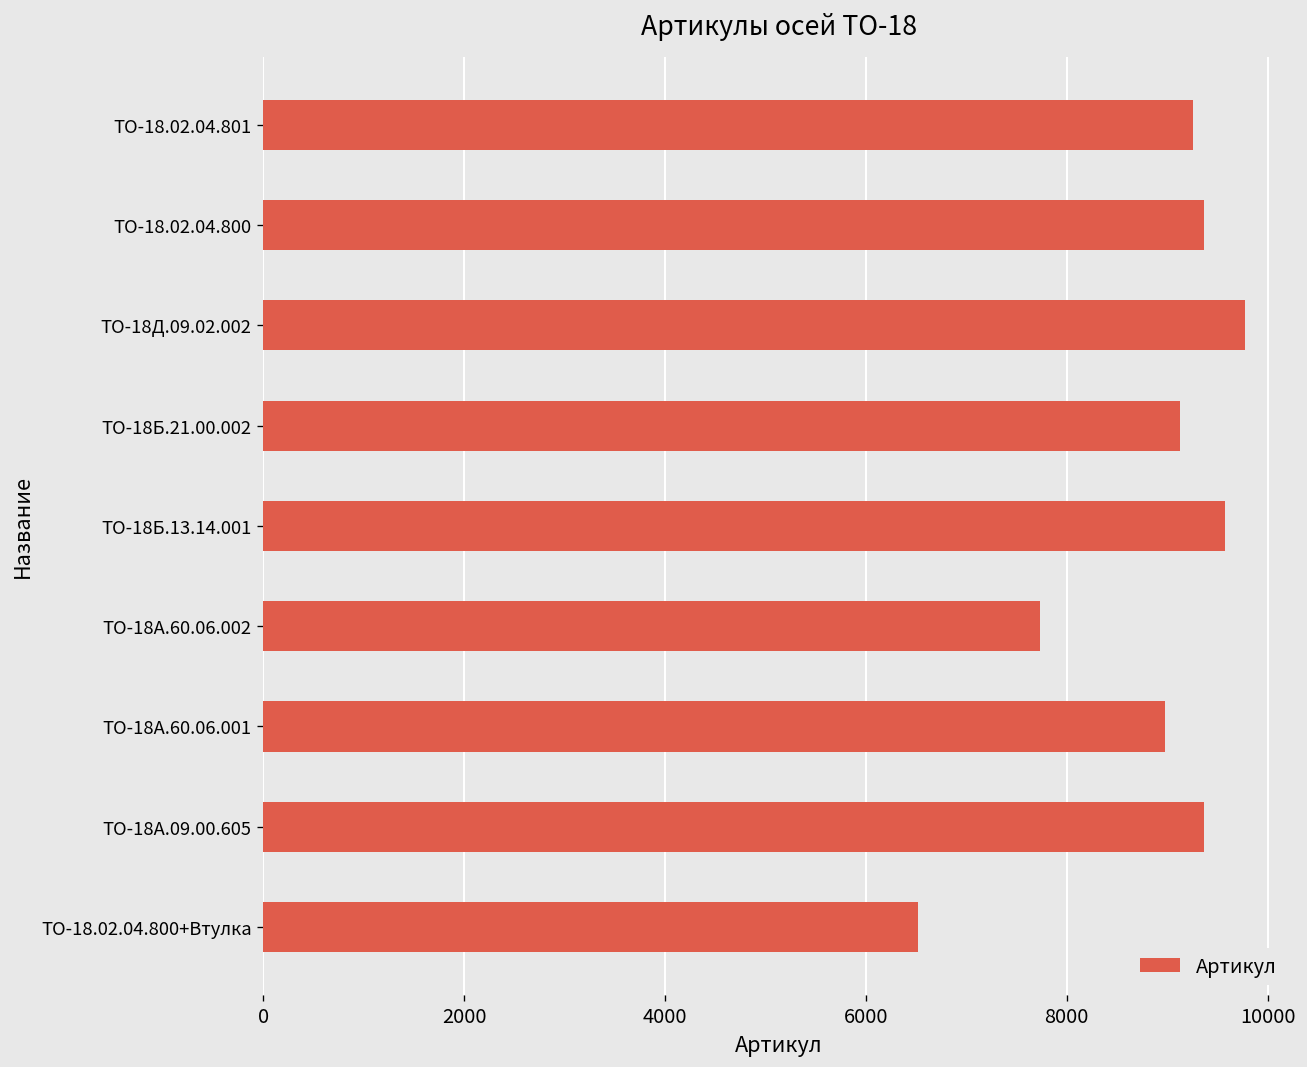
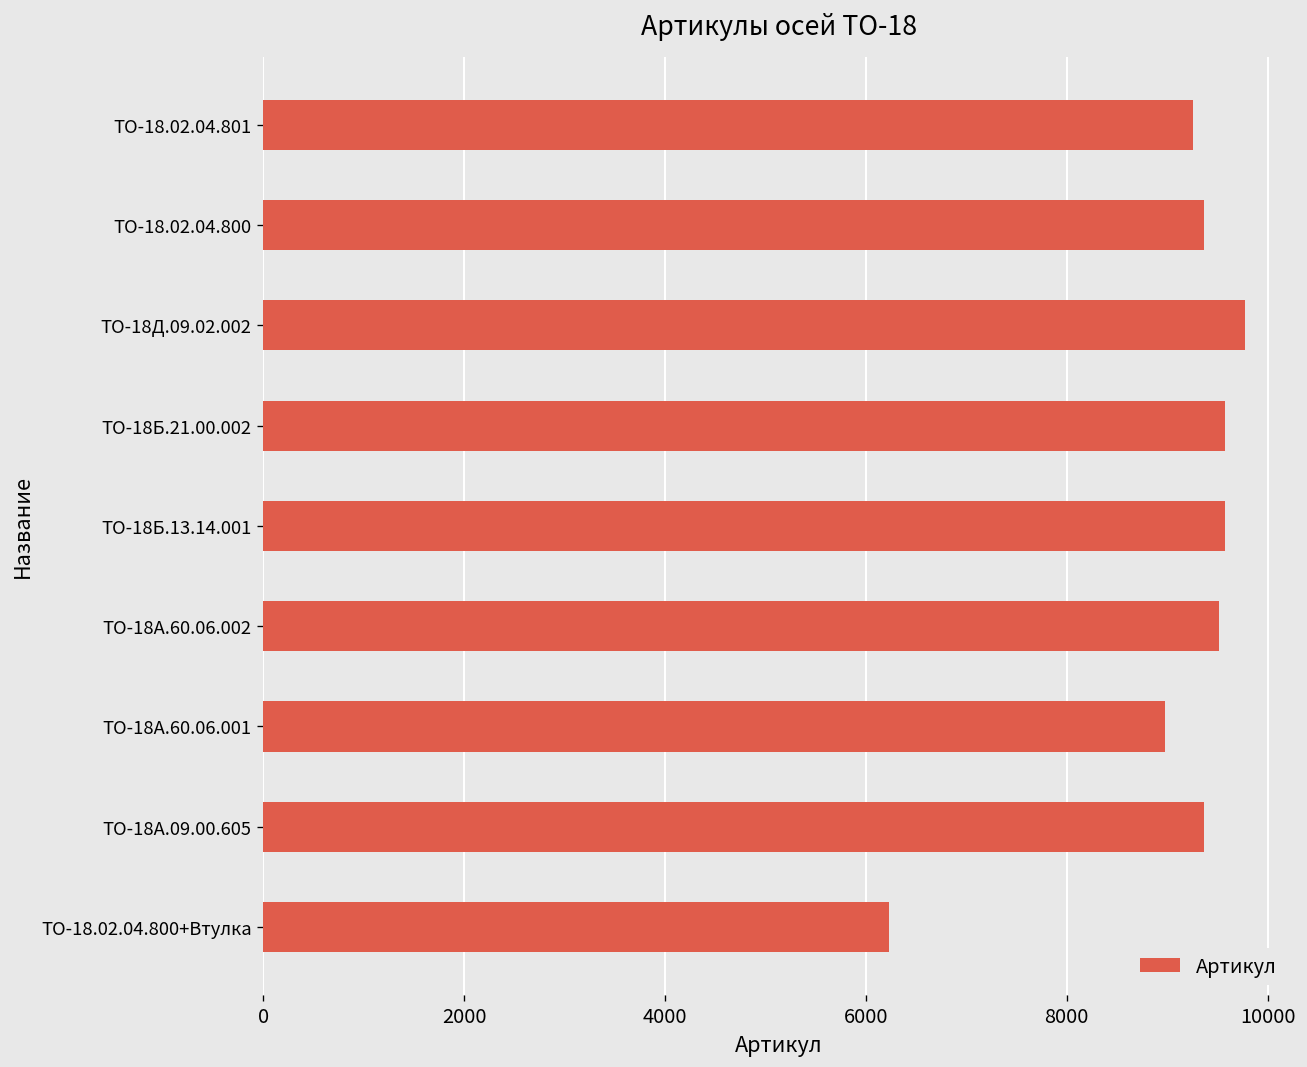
  {
    "ТО-18.02.04.801": 9300,
    "ТО-18.02.04.800": 9400,
    "ТО-18Д.09.02.002": 9800,
-   "ТО-18Б.21.00.002": 9100,
+   "ТО-18Б.21.00.002": 9600,
    "ТО-18Б.13.14.001": 9600,
-   "ТО-18А.60.06.002": 7700,
+   "ТО-18А.60.06.002": 9500,
    "ТО-18А.60.06.001": 9000,
    "ТО-18А.09.00.605": 9400,
-   "ТО-18.02.04.800+Втулка": 6500
+   "ТО-18.02.04.800+Втулка": 6200
  }
